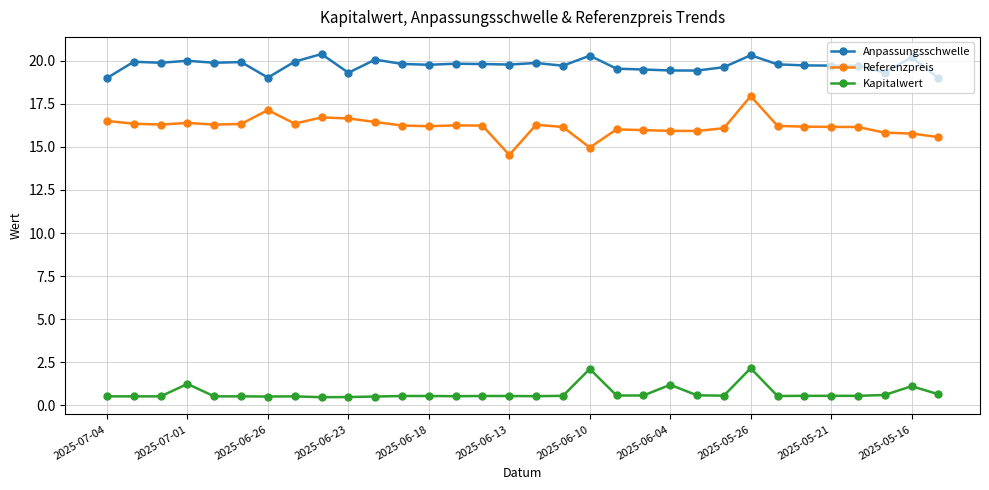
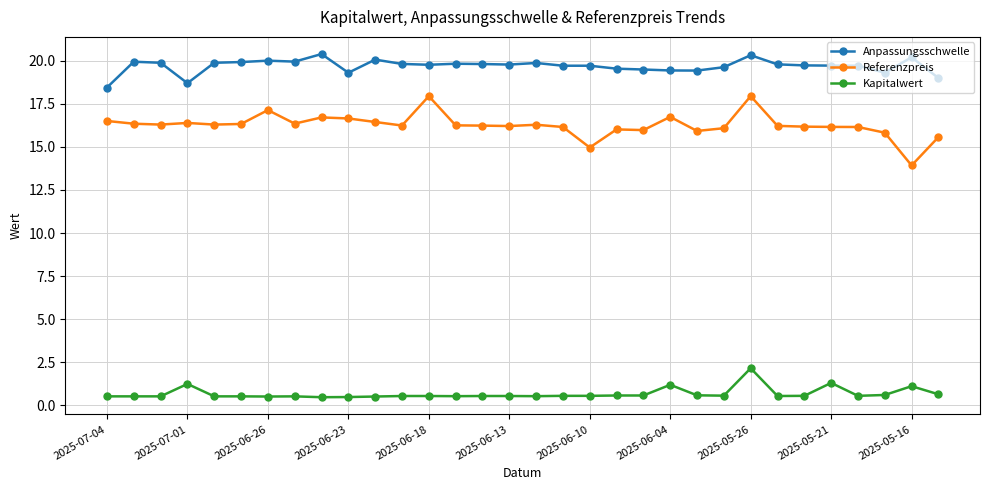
  {
    "Anpassungsschwelle": {
-     "2025-07-04": 19.0,
-     "2025-07-01": 20.0,
-     "2025-06-26": 19.0,
+     "2025-07-04": 18.4,
+     "2025-07-01": 18.7,
+     "2025-06-26": 20.0,
      "2025-06-23": 19.3,
      "2025-06-18": 19.8,
      "2025-06-13": 19.8,
-     "2025-06-10": 20.3,
+     "2025-06-10": 19.7,
      "2025-06-04": 19.4,
      "2025-05-26": 20.3
    },
    "Referenzpreis": {
      "2025-07-04": 16.5,
      "2025-07-01": 16.4,
      "2025-06-26": 17.1,
      "2025-06-23": 16.6,
-     "2025-06-18": 16.2,
-     "2025-06-13": 14.5,
+     "2025-06-18": 17.9,
+     "2025-06-13": 16.2,
      "2025-06-10": 15.0,
-     "2025-06-04": 15.9,
+     "2025-06-04": 16.7,
      "2025-05-26": 17.9,
      "2025-05-21": 16.2,
-     "2025-05-16": 15.8
+     "2025-05-16": 13.9
    },
    "Kapitalwert": {
      "2025-07-04": 0.5,
      "2025-07-01": 1.3,
      "2025-06-26": 0.5,
      "2025-06-23": 0.5,
      "2025-06-18": 0.6,
      "2025-06-13": 0.6,
-     "2025-06-10": 2.1,
+     "2025-06-10": 0.6,
      "2025-06-04": 1.2,
      "2025-05-26": 2.2,
-     "2025-05-21": 0.6,
+     "2025-05-21": 1.3,
      "2025-05-16": 1.1
    }
  }
